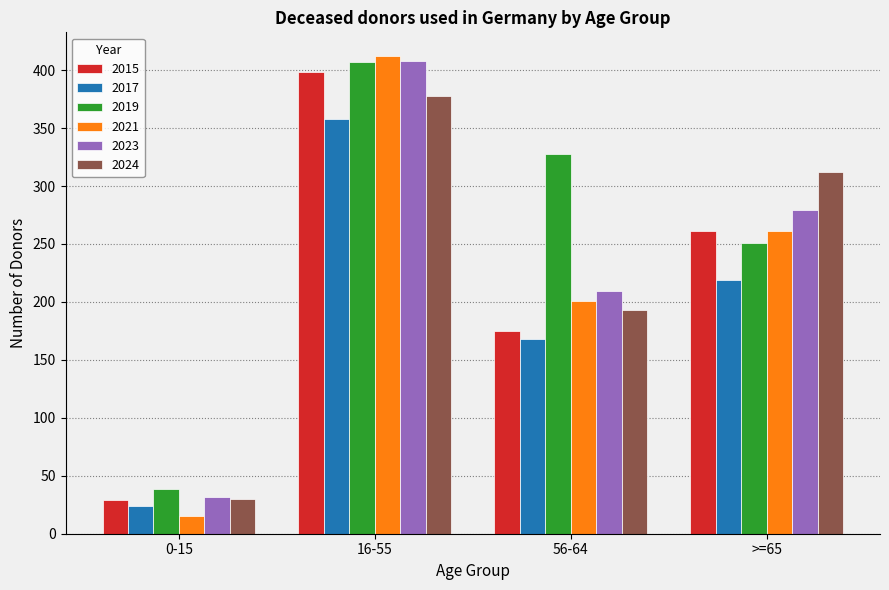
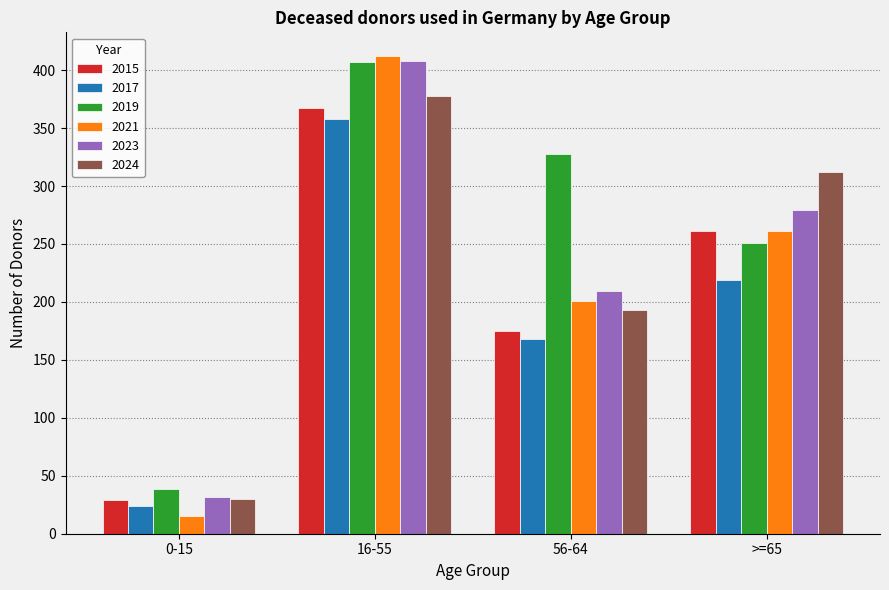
  {
    "2015": {
      "0-15": 29,
-     "16-55": 398,
+     "16-55": 367,
      "56-64": 175,
      ">=65": 261
    },
    "2017": {
      "0-15": 24,
      "16-55": 358,
      "56-64": 168,
      ">=65": 219
    },
    "2019": {
      "0-15": 39,
      "16-55": 407,
      "56-64": 328,
      ">=65": 251
    },
    "2021": {
      "0-15": 15,
      "16-55": 412,
      "56-64": 201,
      ">=65": 261
    },
    "2023": {
      "0-15": 32,
      "16-55": 408,
      "56-64": 209,
      ">=65": 279
    },
    "2024": {
      "0-15": 30,
      "16-55": 378,
      "56-64": 193,
      ">=65": 312
    }
  }
